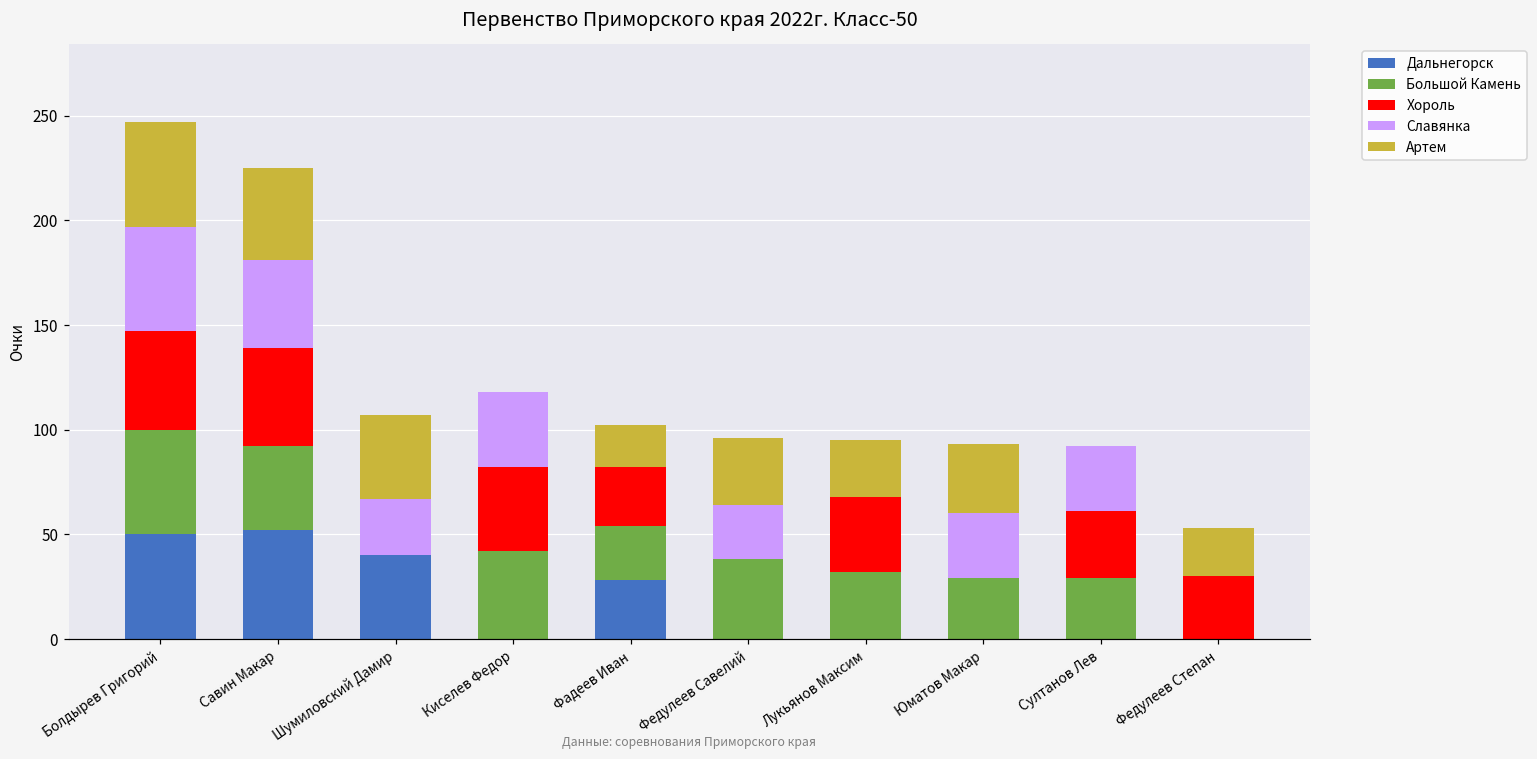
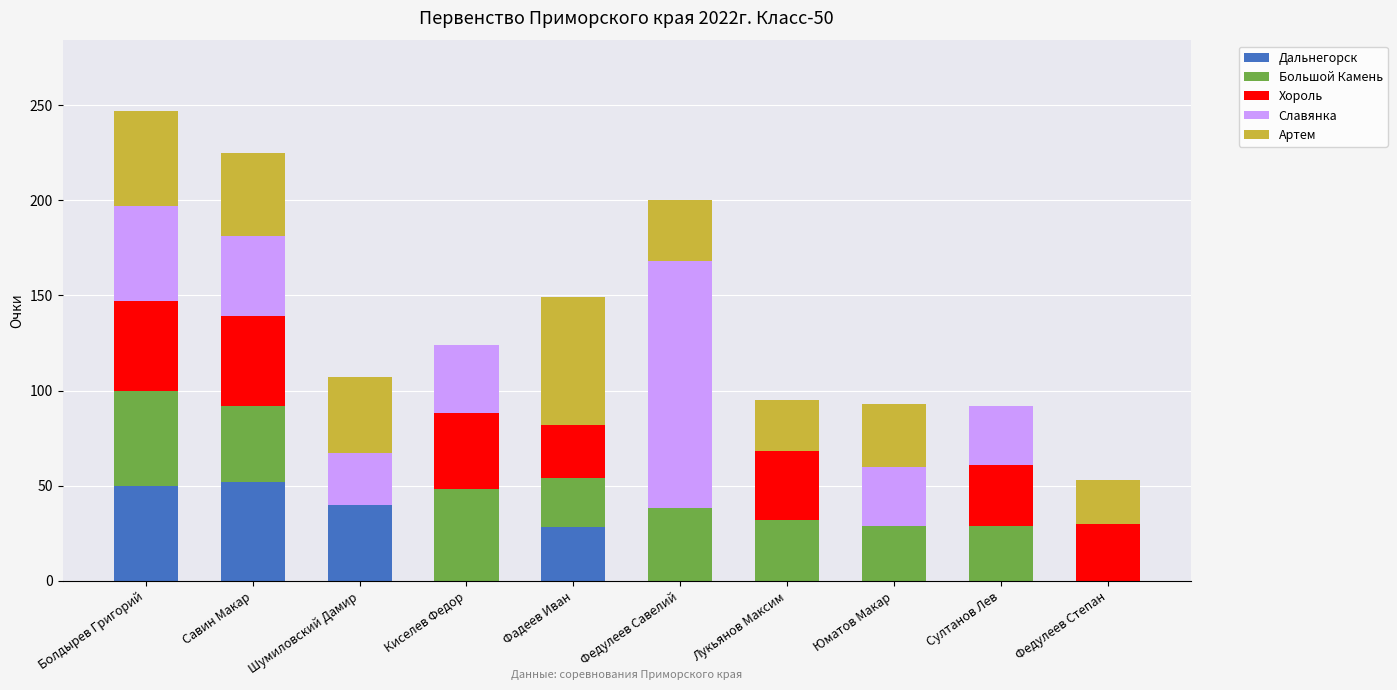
  {
    "Дальнегорск": {
      "Болдырев Григорий": 50,
      "Савин Макар": 52,
      "Шумиловский Дамир": 40,
      "Киселев Федор": 0,
      "Фадеев Иван": 28,
      "Федулеев Савелий": 0,
      "Лукьянов Максим": 0,
      "Юматов Макар": 0,
      "Султанов Лев": 0,
      "Федулеев Степан": 0
    },
    "Большой Камень": {
      "Болдырев Григорий": 50,
      "Савин Макар": 40,
      "Шумиловский Дамир": 0,
-     "Киселев Федор": 42,
+     "Киселев Федор": 48,
      "Фадеев Иван": 26,
      "Федулеев Савелий": 38,
      "Лукьянов Максим": 32,
      "Юматов Макар": 29,
      "Султанов Лев": 29,
      "Федулеев Степан": 0
    },
    "Хороль": {
      "Болдырев Григорий": 47,
      "Савин Макар": 47,
      "Шумиловский Дамир": 0,
      "Киселев Федор": 40,
      "Фадеев Иван": 28,
      "Федулеев Савелий": 0,
      "Лукьянов Максим": 36,
      "Юматов Макар": 0,
      "Султанов Лев": 32,
      "Федулеев Степан": 30
    },
    "Славянка": {
      "Болдырев Григорий": 50,
      "Савин Макар": 42,
      "Шумиловский Дамир": 27,
      "Киселев Федор": 36,
      "Фадеев Иван": 0,
-     "Федулеев Савелий": 26,
+     "Федулеев Савелий": 130,
      "Лукьянов Максим": 0,
      "Юматов Макар": 31,
      "Султанов Лев": 31,
      "Федулеев Степан": 0
    },
    "Артем": {
      "Болдырев Григорий": 50,
      "Савин Макар": 44,
      "Шумиловский Дамир": 40,
      "Киселев Федор": 0,
-     "Фадеев Иван": 20,
+     "Фадеев Иван": 67,
      "Федулеев Савелий": 32,
      "Лукьянов Максим": 27,
      "Юматов Макар": 33,
      "Султанов Лев": 0,
      "Федулеев Степан": 23
    }
  }
